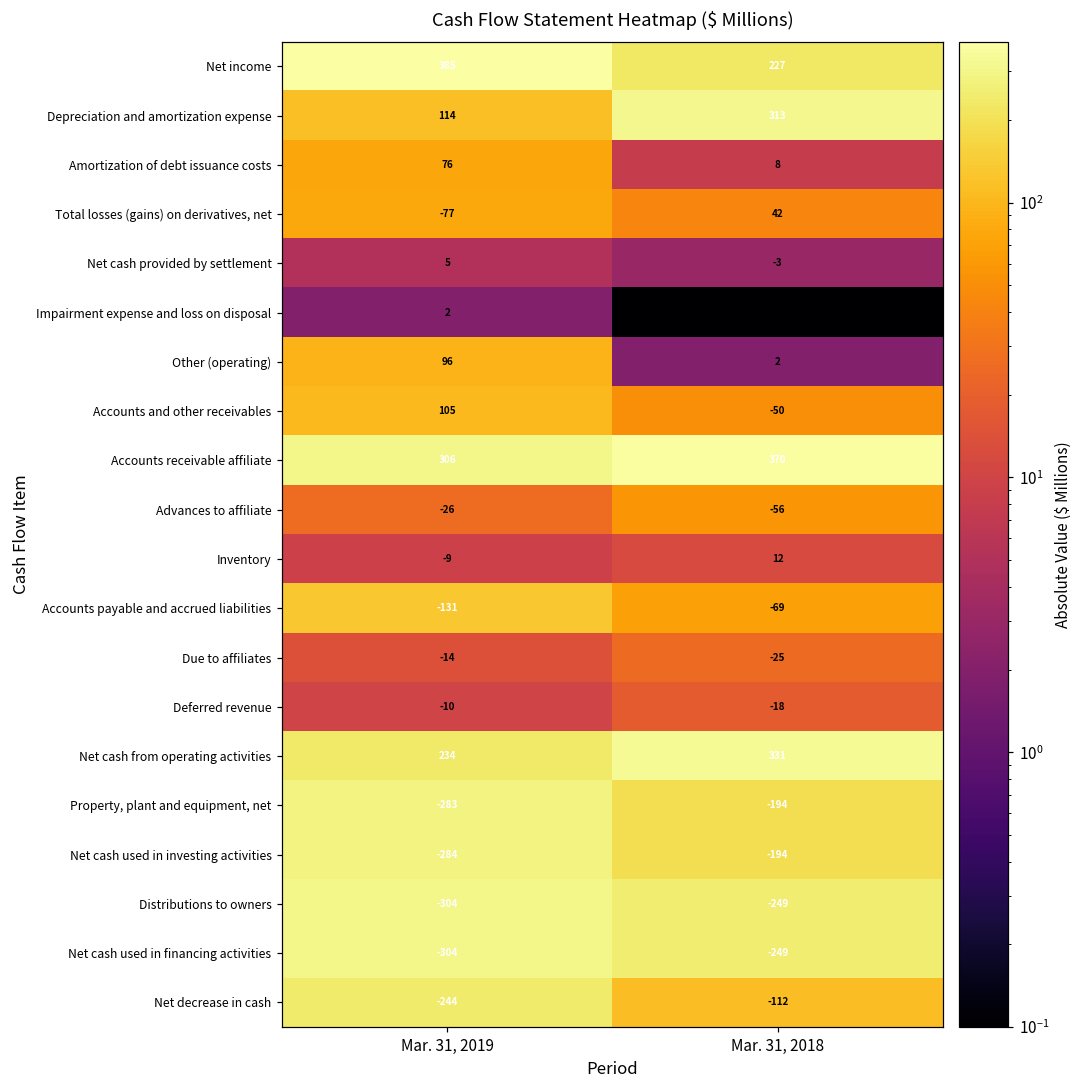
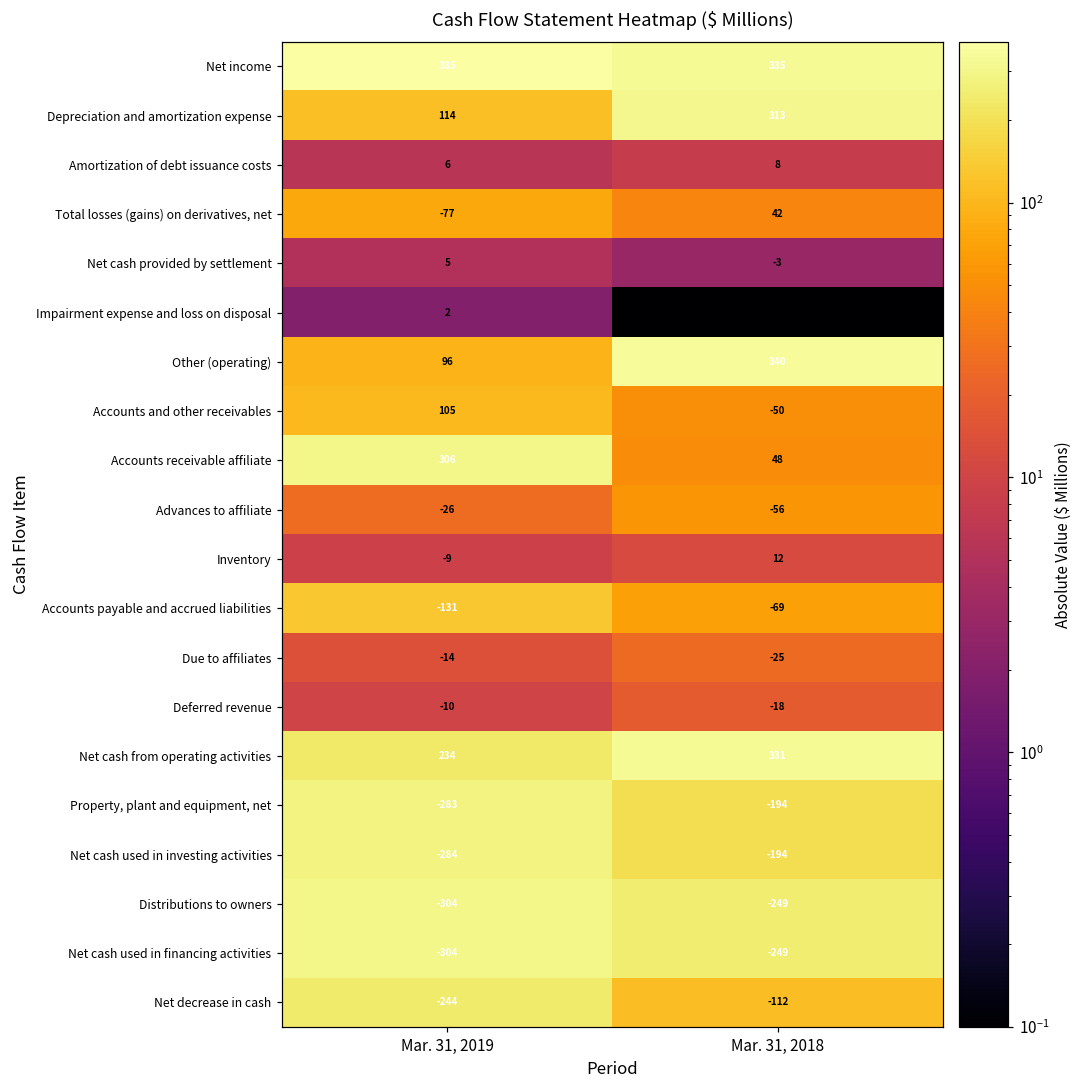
  {
    "Net income": {
      "Mar. 31, 2019": 385,
-     "Mar. 31, 2018": 227
+     "Mar. 31, 2018": 335
    },
    "Depreciation and amortization expense": {
      "Mar. 31, 2019": 114,
      "Mar. 31, 2018": 313
    },
    "Amortization of debt issuance costs": {
-     "Mar. 31, 2019": 76,
+     "Mar. 31, 2019": 6,
      "Mar. 31, 2018": 8
    },
    "Total losses (gains) on derivatives, net": {
      "Mar. 31, 2019": -77,
      "Mar. 31, 2018": 42
    },
    "Net cash provided by settlement": {
      "Mar. 31, 2019": 5,
      "Mar. 31, 2018": -3
    },
    "Impairment expense and loss on disposal": {
      "Mar. 31, 2019": 2
    },
    "Other (operating)": {
      "Mar. 31, 2019": 96,
-     "Mar. 31, 2018": 2
+     "Mar. 31, 2018": 340
    },
    "Accounts and other receivables": {
      "Mar. 31, 2019": 105,
      "Mar. 31, 2018": -50
    },
    "Accounts receivable affiliate": {
      "Mar. 31, 2019": 306,
-     "Mar. 31, 2018": 370
+     "Mar. 31, 2018": 48
    },
    "Advances to affiliate": {
      "Mar. 31, 2019": -26,
      "Mar. 31, 2018": -56
    },
    "Inventory": {
      "Mar. 31, 2019": -9,
      "Mar. 31, 2018": 12
    },
    "Accounts payable and accrued liabilities": {
      "Mar. 31, 2019": -131,
      "Mar. 31, 2018": -69
    },
    "Due to affiliates": {
      "Mar. 31, 2019": -14,
      "Mar. 31, 2018": -25
    },
    "Deferred revenue": {
      "Mar. 31, 2019": -10,
      "Mar. 31, 2018": -18
    },
    "Net cash from operating activities": {
      "Mar. 31, 2019": 234,
      "Mar. 31, 2018": 331
    },
    "Property, plant and equipment, net": {
      "Mar. 31, 2019": -283,
      "Mar. 31, 2018": -194
    },
    "Net cash used in investing activities": {
      "Mar. 31, 2019": -284,
      "Mar. 31, 2018": -194
    },
    "Distributions to owners": {
      "Mar. 31, 2019": -304,
      "Mar. 31, 2018": -249
    },
    "Net cash used in financing activities": {
      "Mar. 31, 2019": -304,
      "Mar. 31, 2018": -249
    },
    "Net decrease in cash": {
      "Mar. 31, 2019": -244,
      "Mar. 31, 2018": -112
    }
  }
